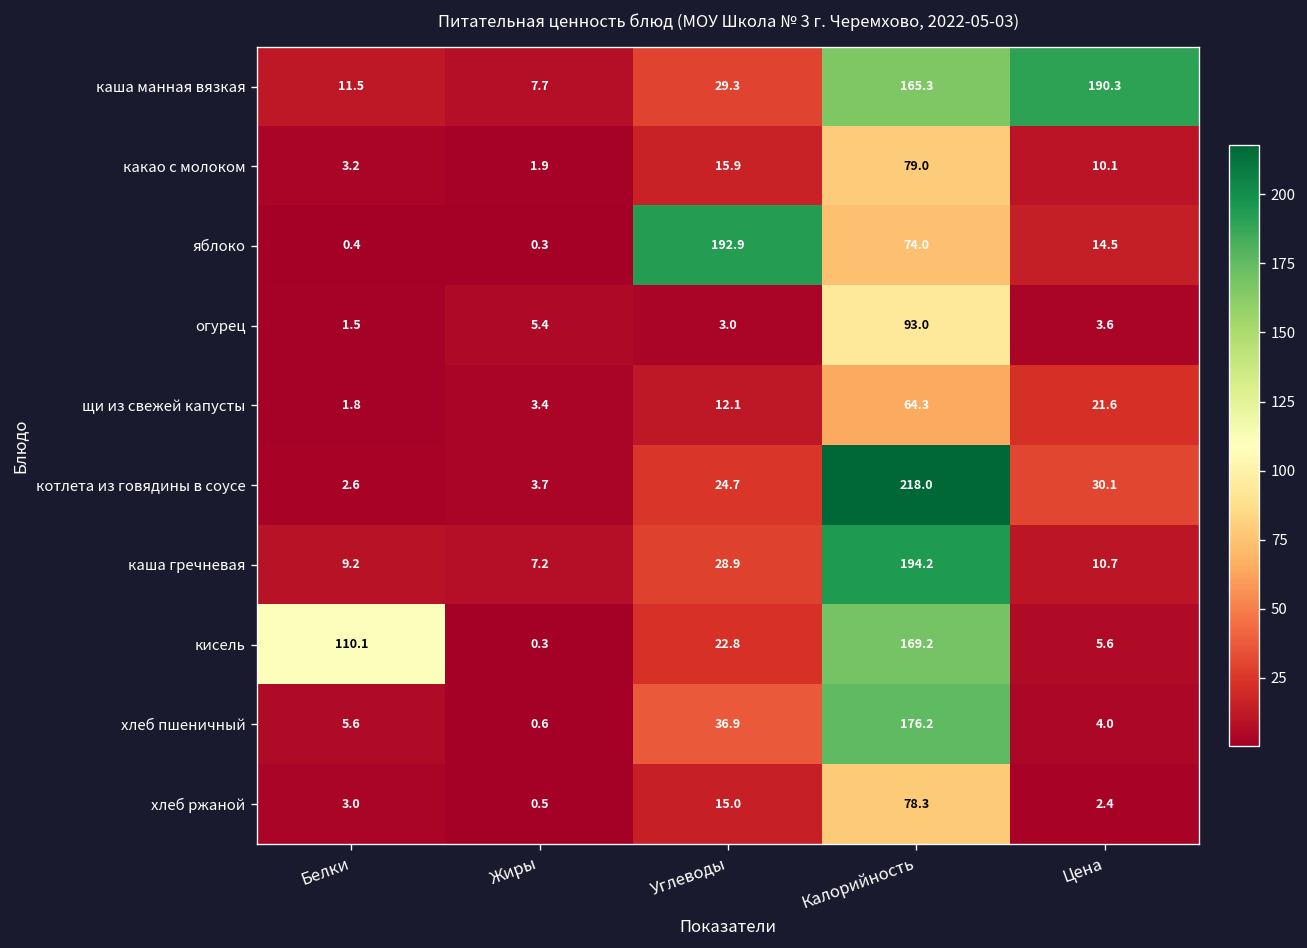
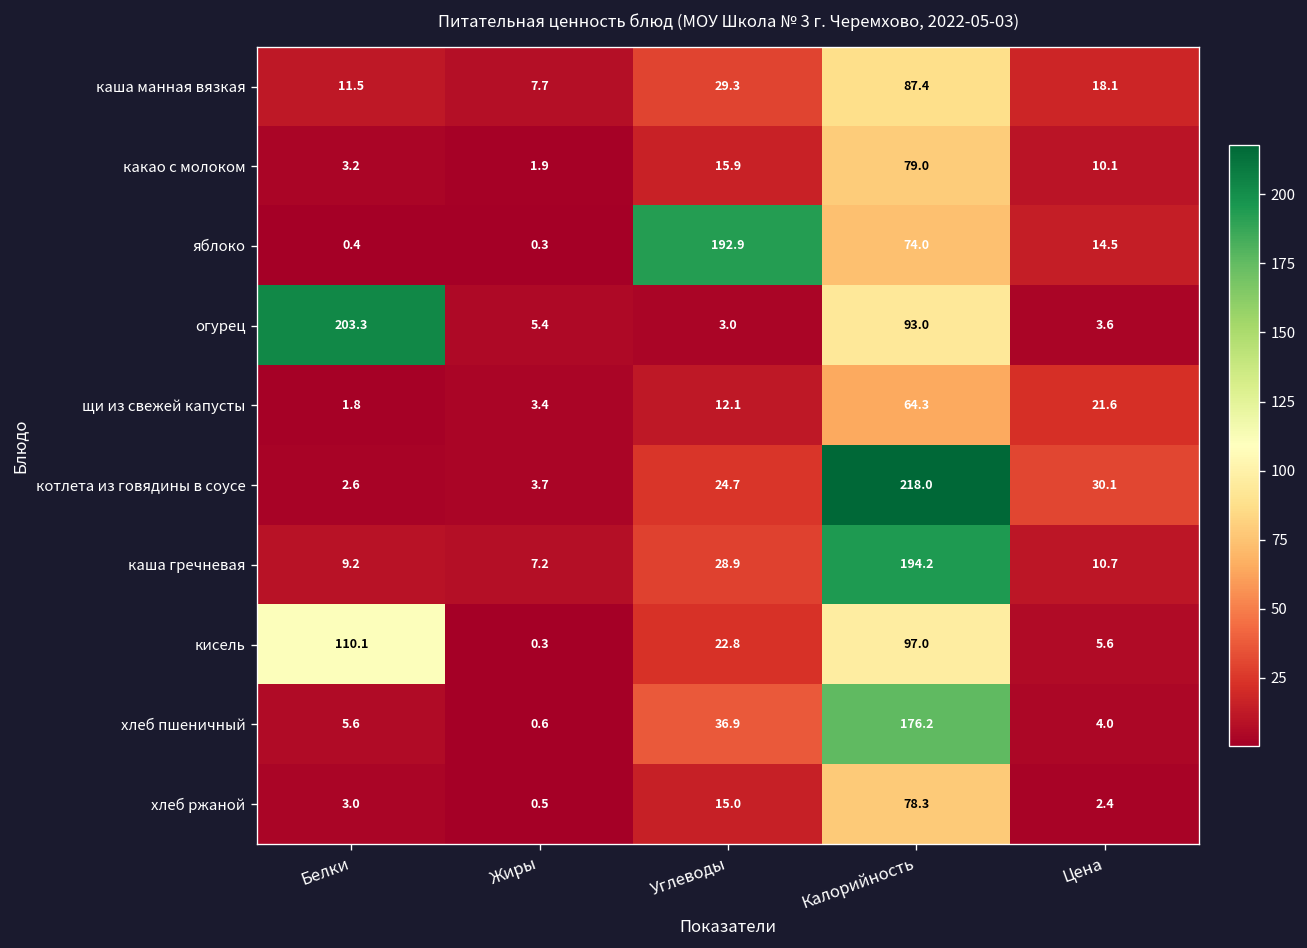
  {
    "каша манная вязкая": {
      "Белки": 11.5,
      "Жиры": 7.7,
      "Углеводы": 29.3,
-     "Калорийность": 165.3,
-     "Цена": 190.3
+     "Калорийность": 87.4,
+     "Цена": 18.1
    },
    "какао с молоком": {
      "Белки": 3.2,
      "Жиры": 1.9,
      "Углеводы": 15.9,
      "Калорийность": 79.0,
      "Цена": 10.1
    },
    "яблоко": {
      "Белки": 0.4,
      "Жиры": 0.3,
      "Углеводы": 192.9,
      "Калорийность": 74.0,
      "Цена": 14.5
    },
    "огурец": {
-     "Белки": 1.5,
+     "Белки": 203.3,
      "Жиры": 5.4,
      "Углеводы": 3.0,
      "Калорийность": 93.0,
      "Цена": 3.6
    },
    "щи из свежей капусты": {
      "Белки": 1.8,
      "Жиры": 3.4,
      "Углеводы": 12.1,
      "Калорийность": 64.3,
      "Цена": 21.6
    },
    "котлета из говядины в соусе": {
      "Белки": 2.6,
      "Жиры": 3.7,
      "Углеводы": 24.7,
      "Калорийность": 218.0,
      "Цена": 30.1
    },
    "каша гречневая": {
      "Белки": 9.2,
      "Жиры": 7.2,
      "Углеводы": 28.9,
      "Калорийность": 194.2,
      "Цена": 10.7
    },
    "кисель": {
      "Белки": 110.1,
      "Жиры": 0.3,
      "Углеводы": 22.8,
-     "Калорийность": 169.2,
+     "Калорийность": 97.0,
      "Цена": 5.6
    },
    "хлеб пшеничный": {
      "Белки": 5.6,
      "Жиры": 0.6,
      "Углеводы": 36.9,
      "Калорийность": 176.2,
      "Цена": 4.0
    },
    "хлеб ржаной": {
      "Белки": 3.0,
      "Жиры": 0.5,
      "Углеводы": 15.0,
      "Калорийность": 78.3,
      "Цена": 2.4
    }
  }
